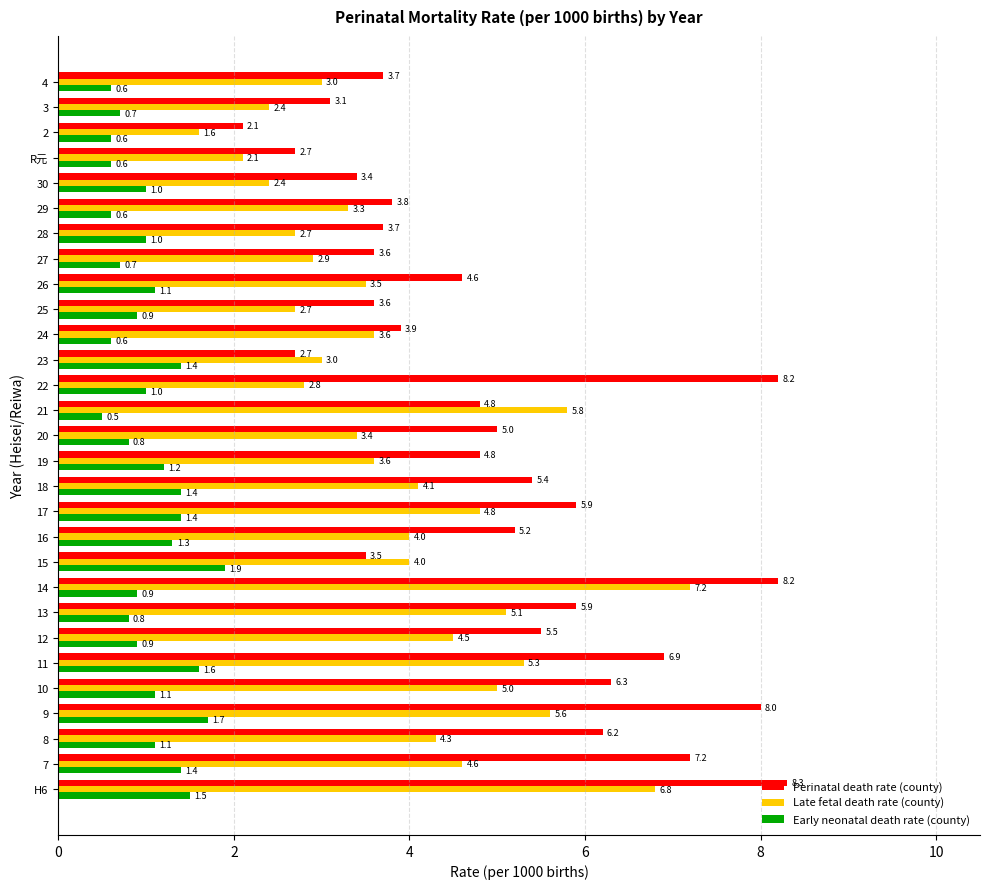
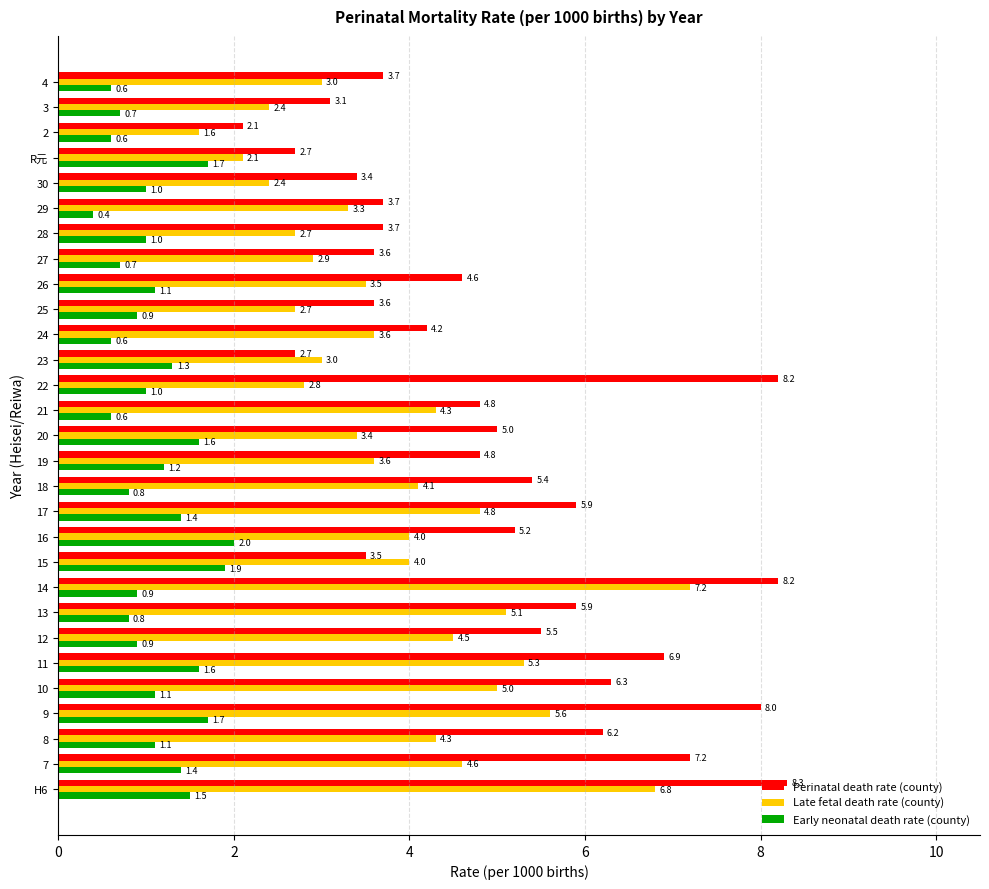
  {
    "Perinatal death rate (county)": {
      "4": 3.7,
      "3": 3.1,
      "2": 2.1,
      "R元": 2.7,
      "30": 3.4,
-     "29": 3.8,
+     "29": 3.7,
      "28": 3.7,
      "27": 3.6,
      "26": 4.6,
      "25": 3.6,
-     "24": 3.9,
+     "24": 4.2,
      "23": 2.7,
      "22": 8.2,
      "21": 4.8,
      "20": 5.0,
      "19": 4.8,
      "18": 5.4,
      "17": 5.9,
      "16": 5.2,
      "15": 3.5,
      "14": 8.2,
      "13": 5.9,
      "12": 5.5,
      "11": 6.9,
      "10": 6.3,
      "9": 8.0,
      "8": 6.2,
      "7": 7.2,
      "H6": 8.3
    },
    "Late fetal death rate (county)": {
      "4": 3.0,
      "3": 2.4,
      "2": 1.6,
      "R元": 2.1,
      "30": 2.4,
      "29": 3.3,
      "28": 2.7,
      "27": 2.9,
      "26": 3.5,
      "25": 2.7,
      "24": 3.6,
      "23": 3.0,
      "22": 2.8,
-     "21": 5.8,
+     "21": 4.3,
      "20": 3.4,
      "19": 3.6,
      "18": 4.1,
      "17": 4.8,
      "16": 4.0,
      "15": 4.0,
      "14": 7.2,
      "13": 5.1,
      "12": 4.5,
      "11": 5.3,
      "10": 5.0,
      "9": 5.6,
      "8": 4.3,
      "7": 4.6,
      "H6": 6.8
    },
    "Early neonatal death rate (county)": {
      "4": 0.6,
      "3": 0.7,
      "2": 0.6,
-     "R元": 0.6,
+     "R元": 1.7,
      "30": 1.0,
-     "29": 0.6,
+     "29": 0.4,
      "28": 1.0,
      "27": 0.7,
      "26": 1.1,
      "25": 0.9,
      "24": 0.6,
-     "23": 1.4,
+     "23": 1.3,
      "22": 1.0,
-     "21": 0.5,
-     "20": 0.8,
+     "21": 0.6,
+     "20": 1.6,
      "19": 1.2,
-     "18": 1.4,
+     "18": 0.8,
      "17": 1.4,
-     "16": 1.3,
+     "16": 2.0,
      "15": 1.9,
      "14": 0.9,
      "13": 0.8,
      "12": 0.9,
      "11": 1.6,
      "10": 1.1,
      "9": 1.7,
      "8": 1.1,
      "7": 1.4,
      "H6": 1.5
    }
  }
